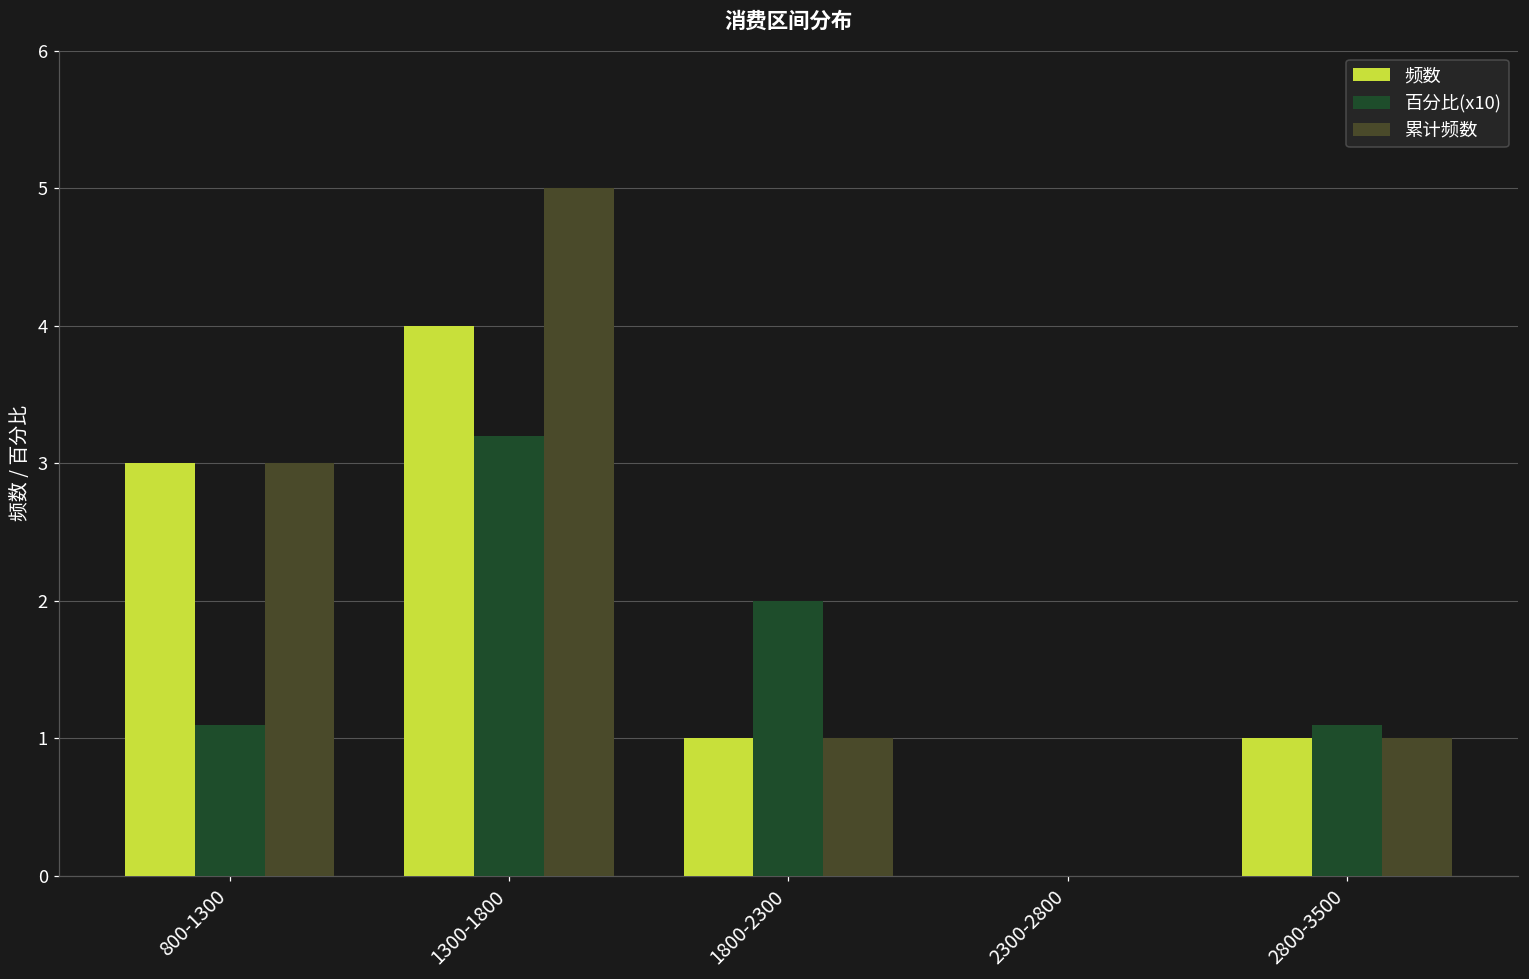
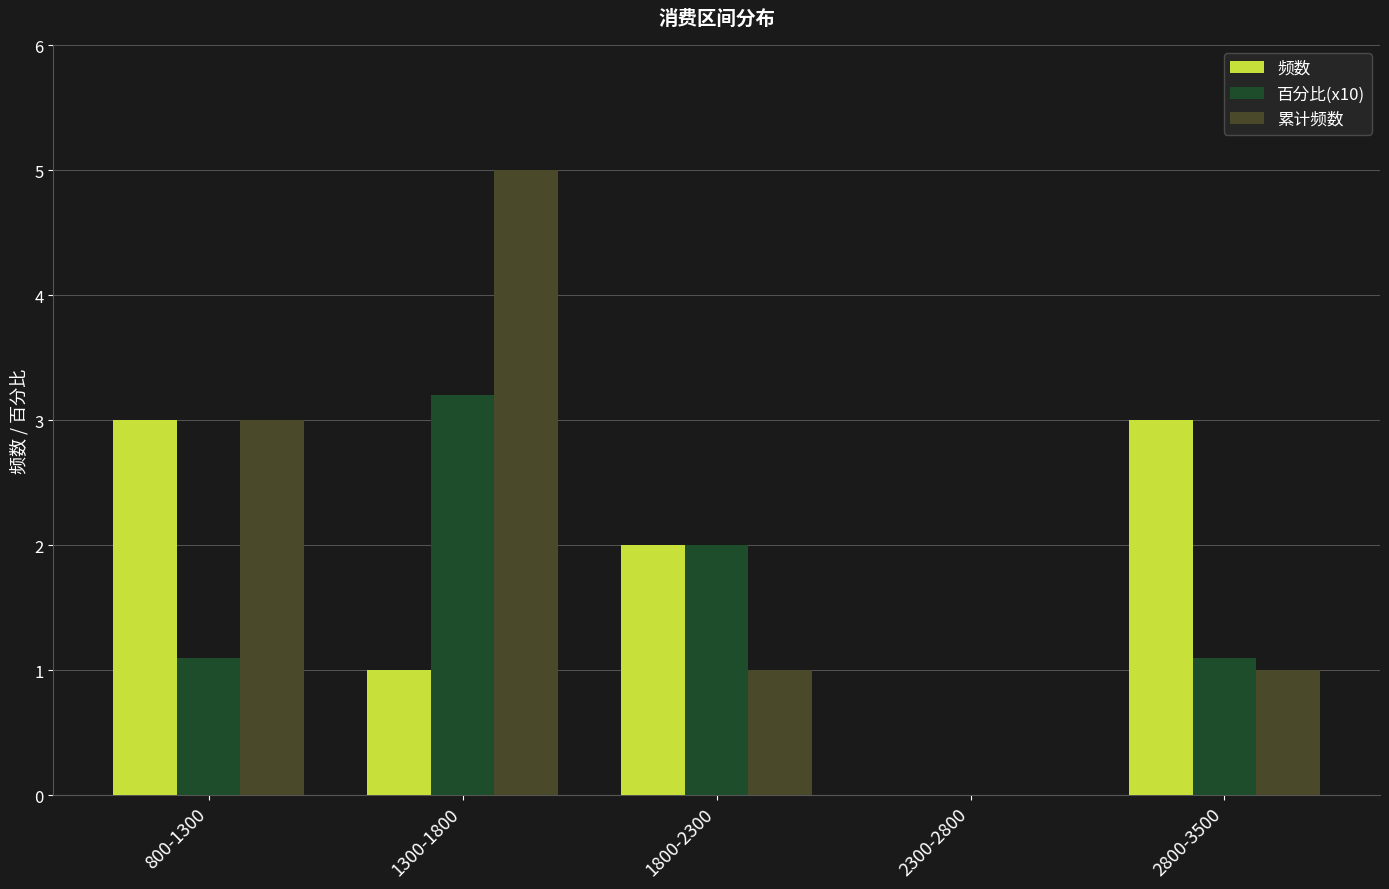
  {
    "频数": {
      "800-1300": 3,
-     "1300-1800": 4,
-     "1800-2300": 1,
+     "1300-1800": 1,
+     "1800-2300": 2,
      "2300-2800": 0,
-     "2800-3500": 1
+     "2800-3500": 3
    }
  }
